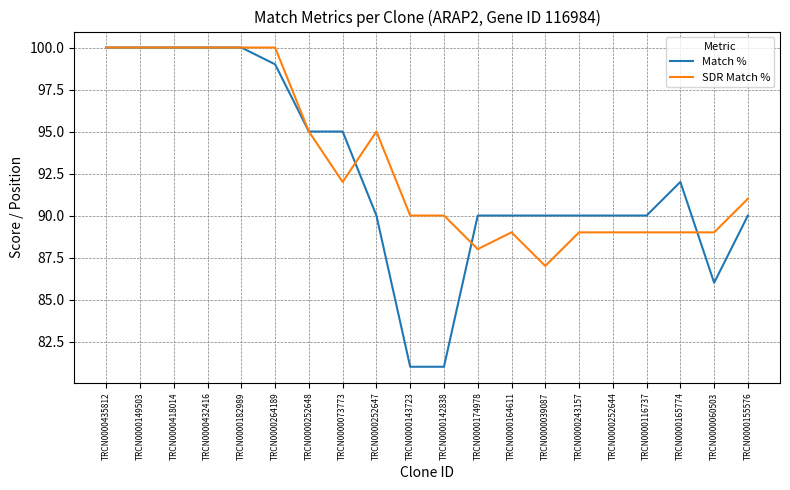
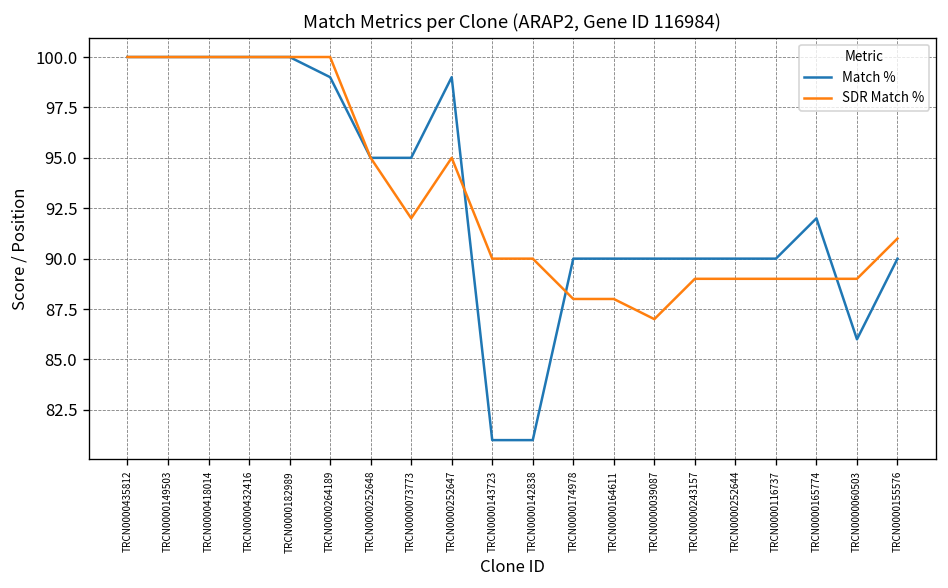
  {
    "Match %": {
      "TRCN0000264189": 99,
      "TRCN0000073773": 95,
-     "TRCN0000252647": 90,
+     "TRCN0000252647": 99,
      "TRCN0000143723": 81,
      "TRCN0000142838": 81,
      "TRCN0000174978": 90,
      "TRCN0000164611": 90,
      "TRCN0000039087": 90,
      "TRCN0000243157": 90,
      "TRCN0000252644": 90,
      "TRCN0000116737": 90,
      "TRCN0000165774": 92,
      "TRCN0000060503": 86,
      "TRCN0000155576": 90
    },
    "SDR Match %": {
      "TRCN0000264189": 100,
      "TRCN0000073773": 92,
      "TRCN0000252647": 95,
      "TRCN0000143723": 90,
      "TRCN0000142838": 90,
      "TRCN0000174978": 88,
-     "TRCN0000164611": 89,
+     "TRCN0000164611": 88,
      "TRCN0000039087": 87,
      "TRCN0000243157": 89,
      "TRCN0000252644": 89,
      "TRCN0000116737": 89,
      "TRCN0000165774": 89,
      "TRCN0000060503": 89,
      "TRCN0000155576": 91
    }
  }
